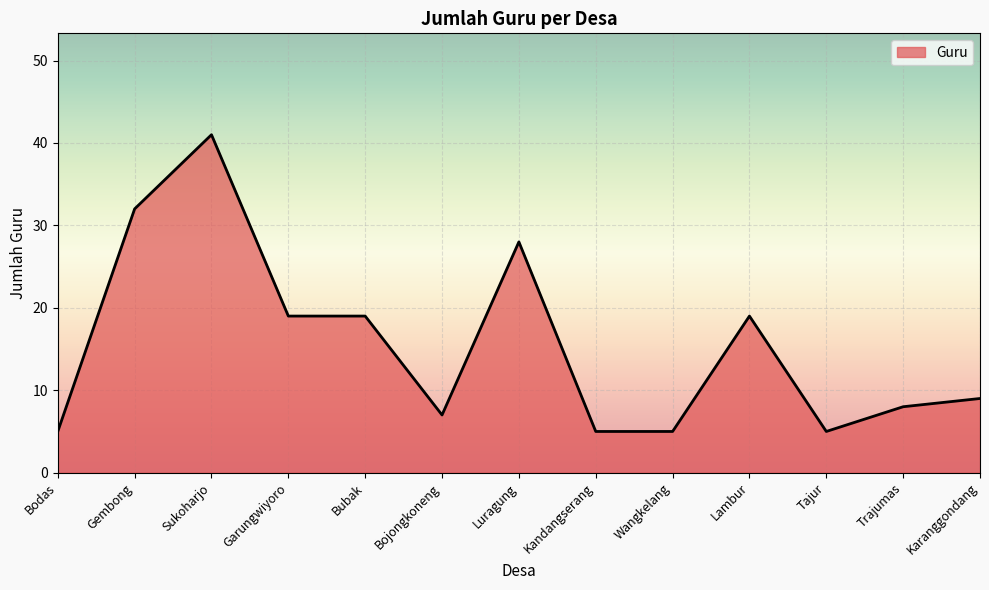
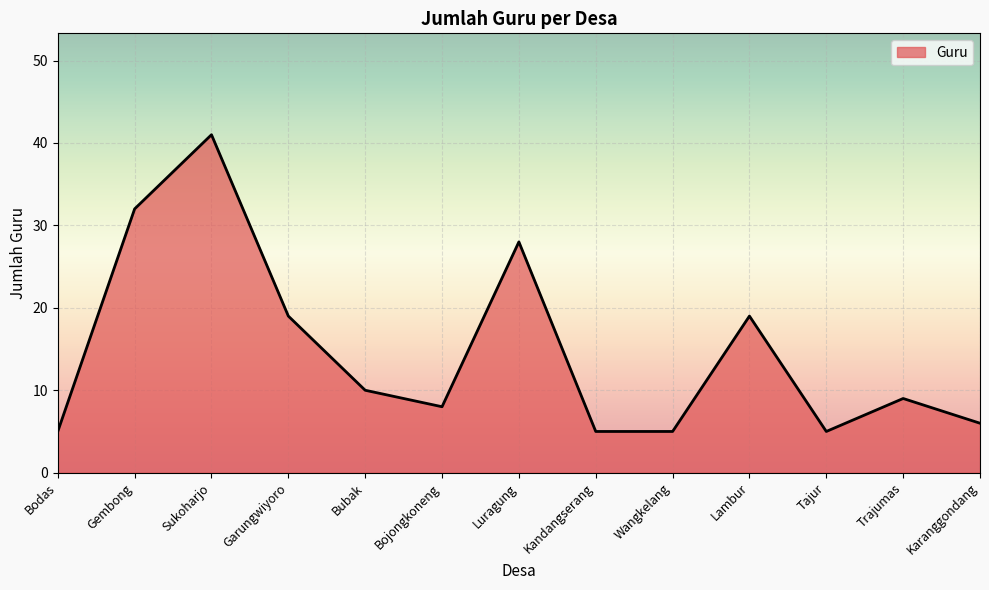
  {
    "Bodas": 5,
    "Gembong": 32,
    "Sukoharjo": 41,
    "Garungwiyoro": 19,
-   "Bubak": 19,
-   "Bojongkoneng": 7,
+   "Bubak": 10,
+   "Bojongkoneng": 8,
    "Luragung": 28,
    "Kandangserang": 5,
    "Wangkelang": 5,
    "Lambur": 19,
    "Tajur": 5,
-   "Trajumas": 8,
-   "Karanggondang": 9
+   "Trajumas": 9,
+   "Karanggondang": 6
  }
